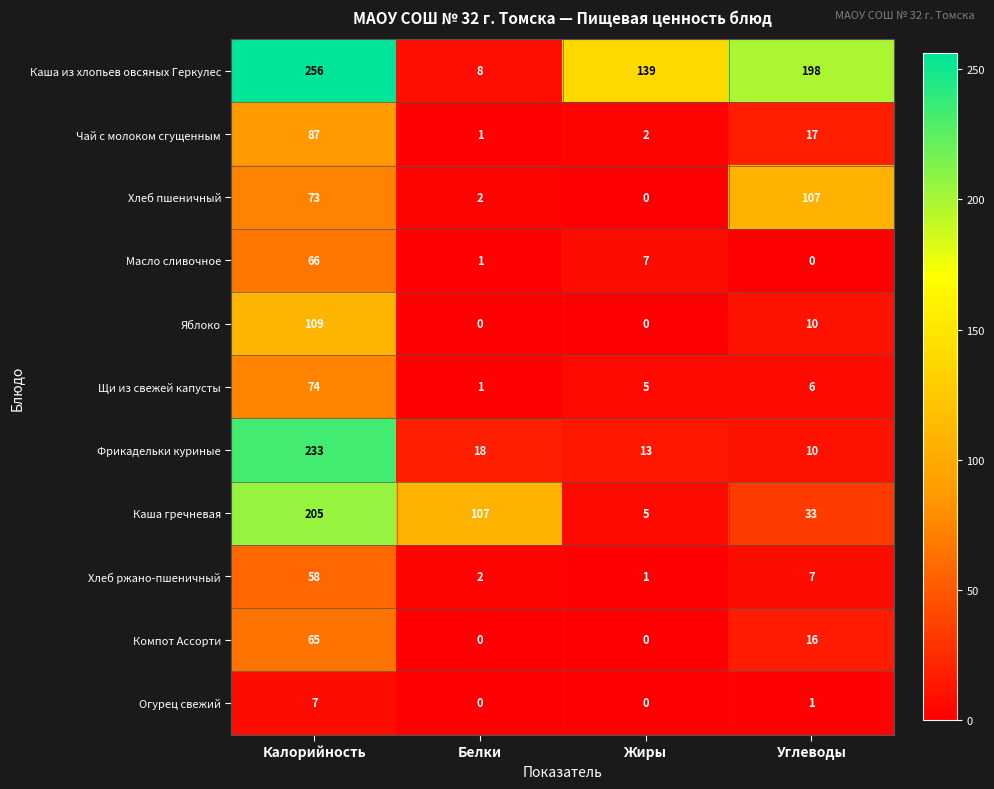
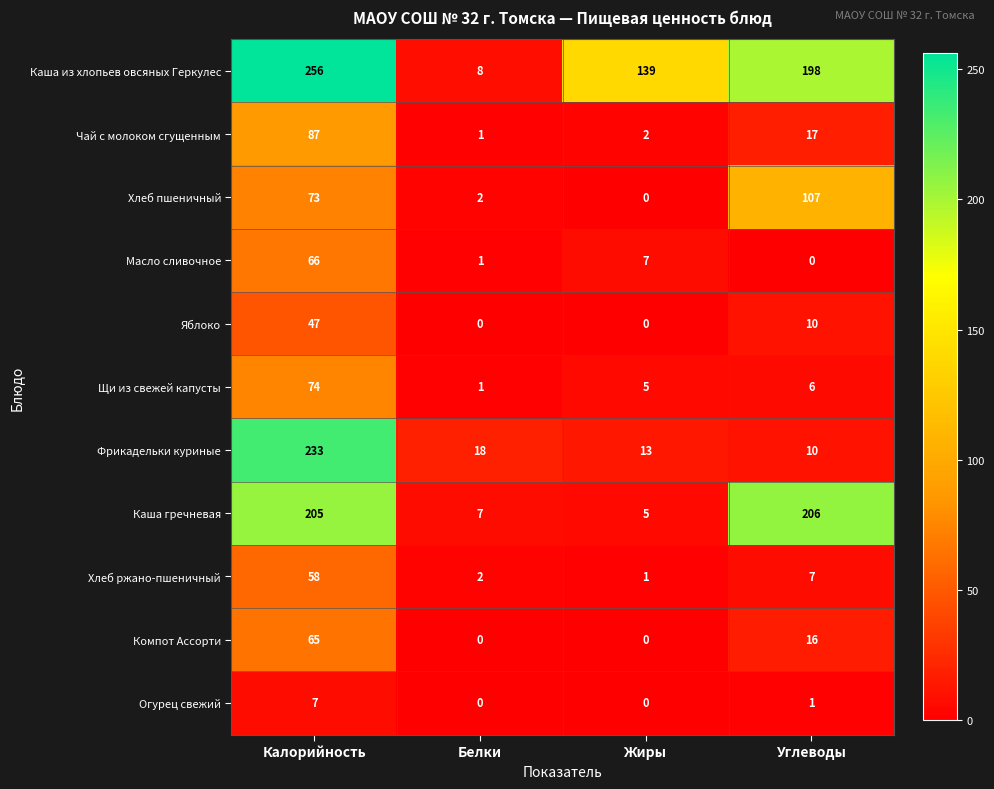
  {
    "Каша из хлопьев овсяных Геркулес": {
      "Калорийность": 256,
      "Белки": 8,
      "Жиры": 139,
      "Углеводы": 198
    },
    "Чай с молоком сгущенным": {
      "Калорийность": 87,
      "Белки": 1,
      "Жиры": 2,
      "Углеводы": 17
    },
    "Хлеб пшеничный": {
      "Калорийность": 73,
      "Белки": 2,
      "Жиры": 0,
      "Углеводы": 107
    },
    "Масло сливочное": {
      "Калорийность": 66,
      "Белки": 1,
      "Жиры": 7,
      "Углеводы": 0
    },
    "Яблоко": {
-     "Калорийность": 109,
+     "Калорийность": 47,
      "Белки": 0,
      "Жиры": 0,
      "Углеводы": 10
    },
    "Щи из свежей капусты": {
      "Калорийность": 74,
      "Белки": 1,
      "Жиры": 5,
      "Углеводы": 6
    },
    "Фрикадельки куриные": {
      "Калорийность": 233,
      "Белки": 18,
      "Жиры": 13,
      "Углеводы": 10
    },
    "Каша гречневая": {
      "Калорийность": 205,
-     "Белки": 107,
+     "Белки": 7,
      "Жиры": 5,
-     "Углеводы": 33
+     "Углеводы": 206
    },
    "Хлеб ржано-пшеничный": {
      "Калорийность": 58,
      "Белки": 2,
      "Жиры": 1,
      "Углеводы": 7
    },
    "Компот Ассорти": {
      "Калорийность": 65,
      "Белки": 0,
      "Жиры": 0,
      "Углеводы": 16
    },
    "Огурец свежий": {
      "Калорийность": 7,
      "Белки": 0,
      "Жиры": 0,
      "Углеводы": 1
    }
  }
